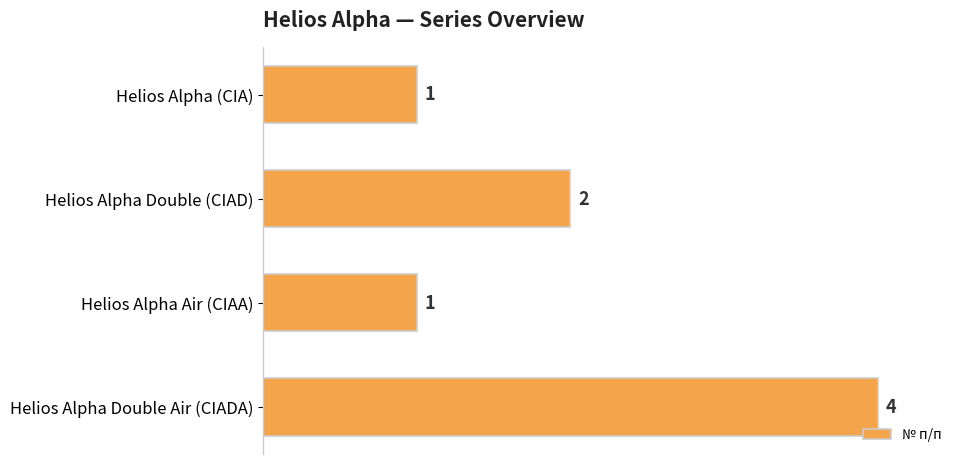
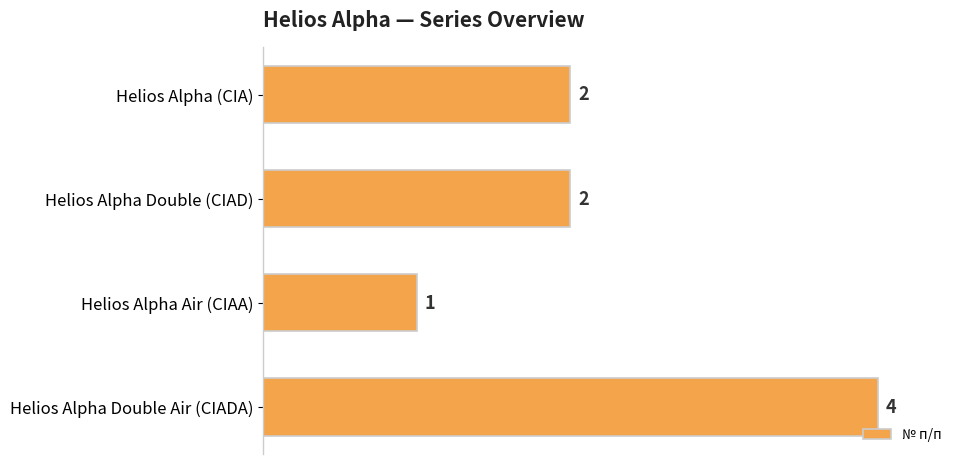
  {
-   "Helios Alpha (CIA)": 1,
+   "Helios Alpha (CIA)": 2,
    "Helios Alpha Double (CIAD)": 2,
    "Helios Alpha Air (CIAA)": 1,
    "Helios Alpha Double Air (CIADA)": 4
  }
